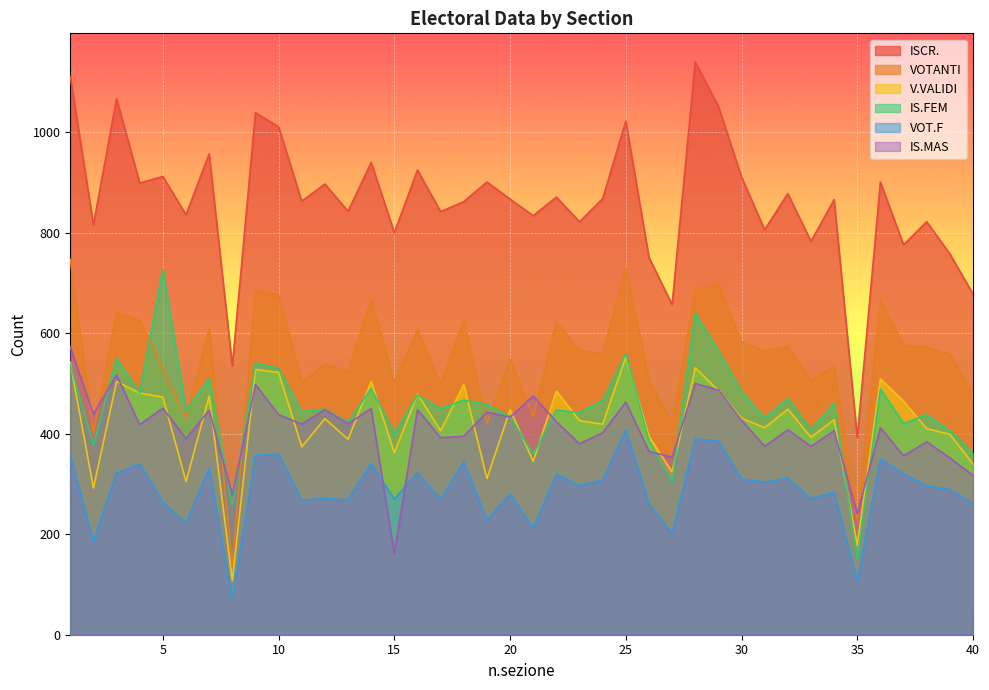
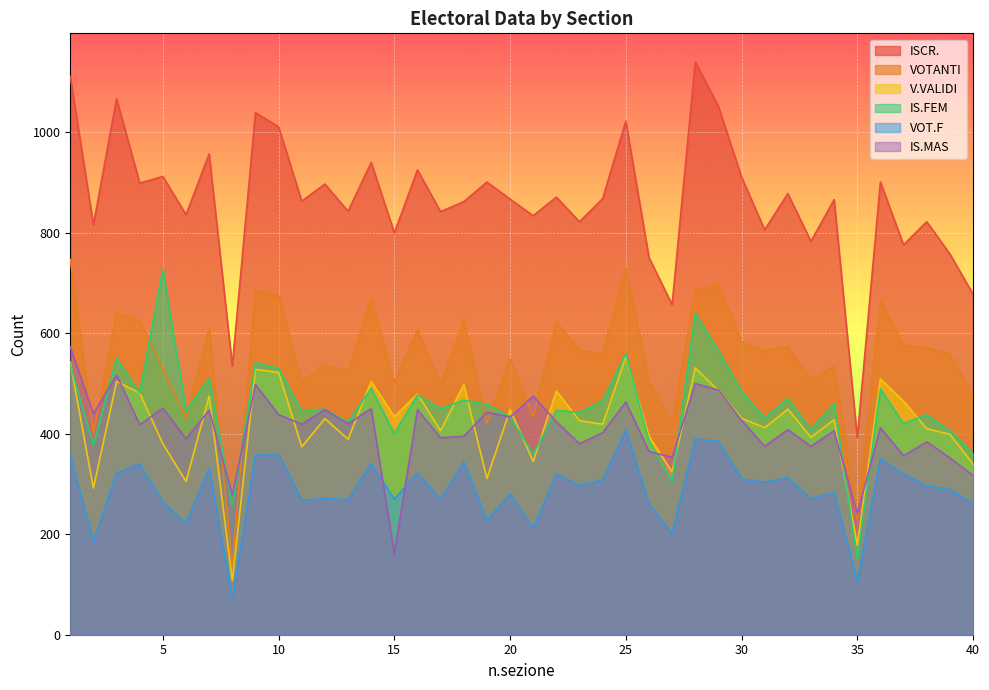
  {
    "V.VALIDI": {
-     "5": 470,
+     "5": 380,
      "10": 520,
-     "15": 360,
+     "15": 430,
      "20": 450,
      "25": 550,
      "35": 180,
      "40": 340
    },
    "IS.FEM": {
      "5": 730,
      "10": 530,
      "15": 400,
      "25": 560,
      "30": 480,
      "35": 150,
      "40": 360
    },
    "VOT.F": {
      "5": 260,
      "10": 360,
      "15": 270,
      "20": 280,
      "25": 410,
      "30": 310,
      "35": 110,
      "40": 260
    },
    "IS.MAS": {
      "5": 450,
      "10": 440,
      "15": 160,
      "25": 460,
      "35": 240,
      "40": 320
    }
  }
